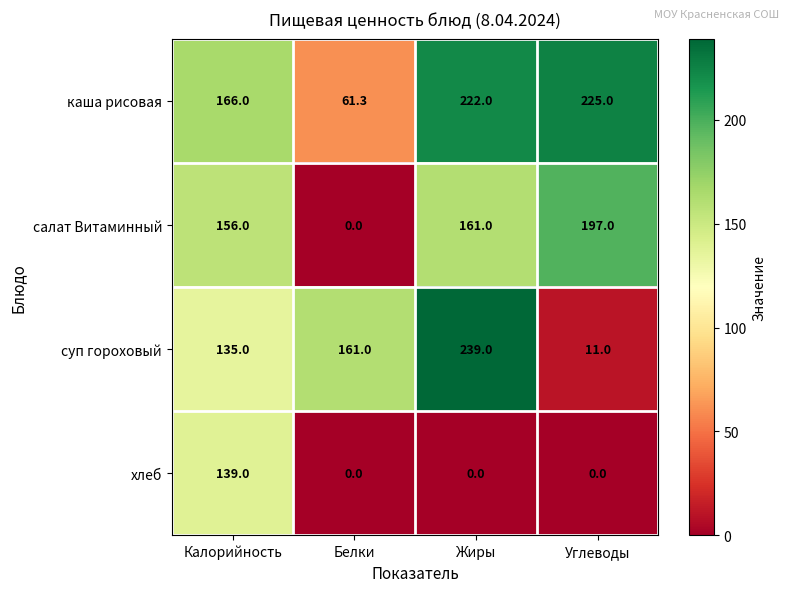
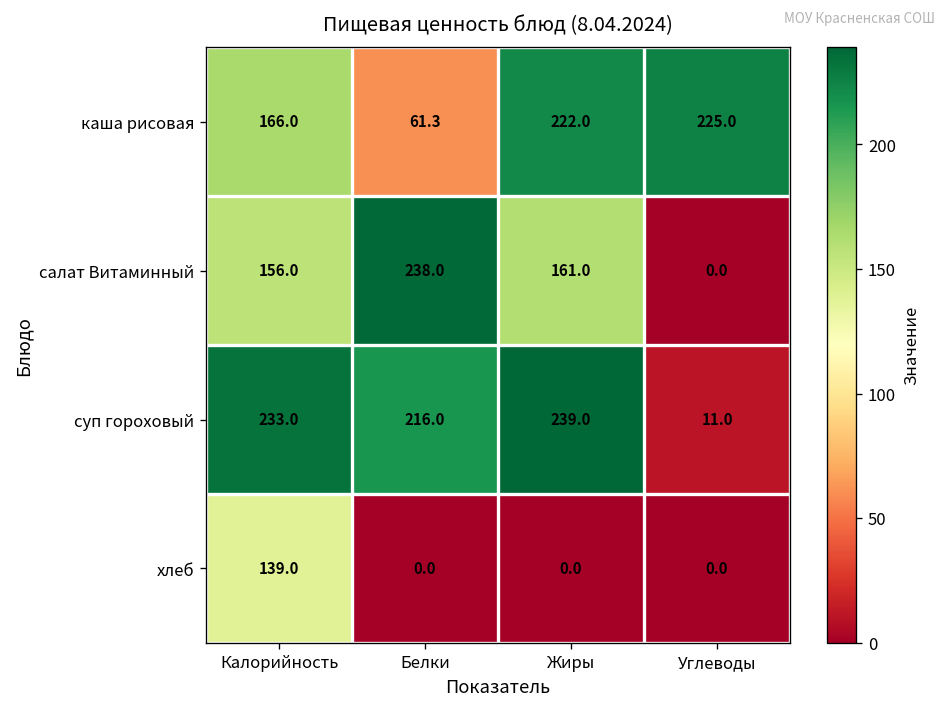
  {
    "каша рисовая": {
      "Калорийность": 166.0,
      "Белки": 61.3,
      "Жиры": 222.0,
      "Углеводы": 225.0
    },
    "салат Витаминный": {
      "Калорийность": 156.0,
-     "Белки": 0.0,
+     "Белки": 238.0,
      "Жиры": 161.0,
-     "Углеводы": 197.0
+     "Углеводы": 0.0
    },
    "суп гороховый": {
-     "Калорийность": 135.0,
-     "Белки": 161.0,
+     "Калорийность": 233.0,
+     "Белки": 216.0,
      "Жиры": 239.0,
      "Углеводы": 11.0
    },
    "хлеб": {
      "Калорийность": 139.0,
      "Белки": 0.0,
      "Жиры": 0.0,
      "Углеводы": 0.0
    }
  }
